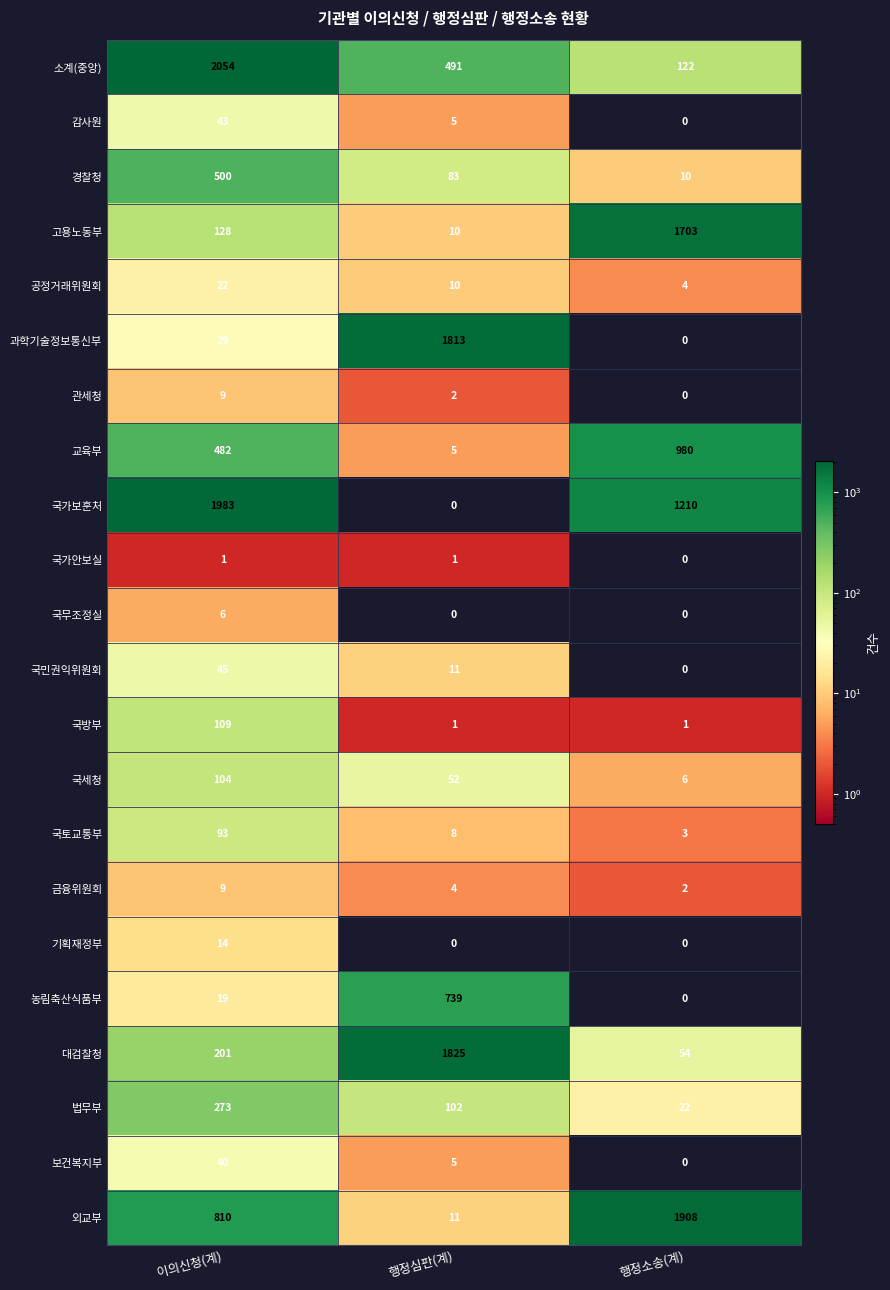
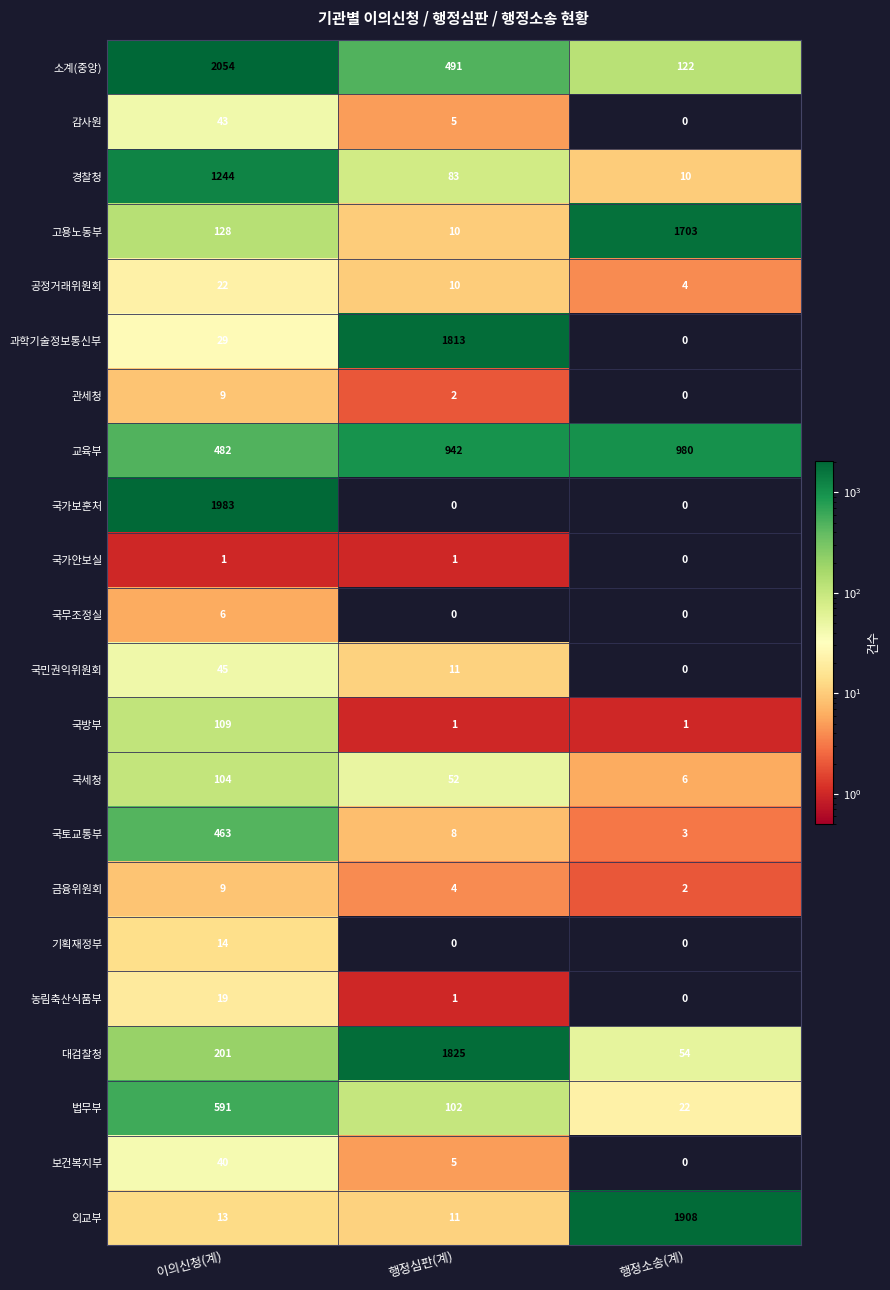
  {
    "소계(중앙)": {
      "이의신청(계)": 2054,
      "행정심판(계)": 491,
      "행정소송(계)": 122
    },
    "감사원": {
      "이의신청(계)": 43,
      "행정심판(계)": 5,
      "행정소송(계)": 0
    },
    "경찰청": {
-     "이의신청(계)": 500,
+     "이의신청(계)": 1244,
      "행정심판(계)": 83,
      "행정소송(계)": 10
    },
    "고용노동부": {
      "이의신청(계)": 128,
      "행정심판(계)": 10,
      "행정소송(계)": 1703
    },
    "공정거래위원회": {
      "이의신청(계)": 22,
      "행정심판(계)": 10,
      "행정소송(계)": 4
    },
    "과학기술정보통신부": {
      "이의신청(계)": 29,
      "행정심판(계)": 1813,
      "행정소송(계)": 0
    },
    "관세청": {
      "이의신청(계)": 9,
      "행정심판(계)": 2,
      "행정소송(계)": 0
    },
    "교육부": {
      "이의신청(계)": 482,
-     "행정심판(계)": 5,
+     "행정심판(계)": 942,
      "행정소송(계)": 980
    },
    "국가보훈처": {
      "이의신청(계)": 1983,
      "행정심판(계)": 0,
-     "행정소송(계)": 1210
+     "행정소송(계)": 0
    },
    "국가안보실": {
      "이의신청(계)": 1,
      "행정심판(계)": 1,
      "행정소송(계)": 0
    },
    "국무조정실": {
      "이의신청(계)": 6,
      "행정심판(계)": 0,
      "행정소송(계)": 0
    },
    "국민권익위원회": {
      "이의신청(계)": 45,
      "행정심판(계)": 11,
      "행정소송(계)": 0
    },
    "국방부": {
      "이의신청(계)": 109,
      "행정심판(계)": 1,
      "행정소송(계)": 1
    },
    "국세청": {
      "이의신청(계)": 104,
      "행정심판(계)": 52,
      "행정소송(계)": 6
    },
    "국토교통부": {
-     "이의신청(계)": 93,
+     "이의신청(계)": 463,
      "행정심판(계)": 8,
      "행정소송(계)": 3
    },
    "금융위원회": {
      "이의신청(계)": 9,
      "행정심판(계)": 4,
      "행정소송(계)": 2
    },
    "기획재정부": {
      "이의신청(계)": 14,
      "행정심판(계)": 0,
      "행정소송(계)": 0
    },
    "농림축산식품부": {
      "이의신청(계)": 19,
-     "행정심판(계)": 739,
+     "행정심판(계)": 1,
      "행정소송(계)": 0
    },
    "대검찰청": {
      "이의신청(계)": 201,
      "행정심판(계)": 1825,
      "행정소송(계)": 54
    },
    "법무부": {
-     "이의신청(계)": 273,
+     "이의신청(계)": 591,
      "행정심판(계)": 102,
      "행정소송(계)": 22
    },
    "보건복지부": {
      "이의신청(계)": 40,
      "행정심판(계)": 5,
      "행정소송(계)": 0
    },
    "외교부": {
-     "이의신청(계)": 810,
+     "이의신청(계)": 13,
      "행정심판(계)": 11,
      "행정소송(계)": 1908
    }
  }
